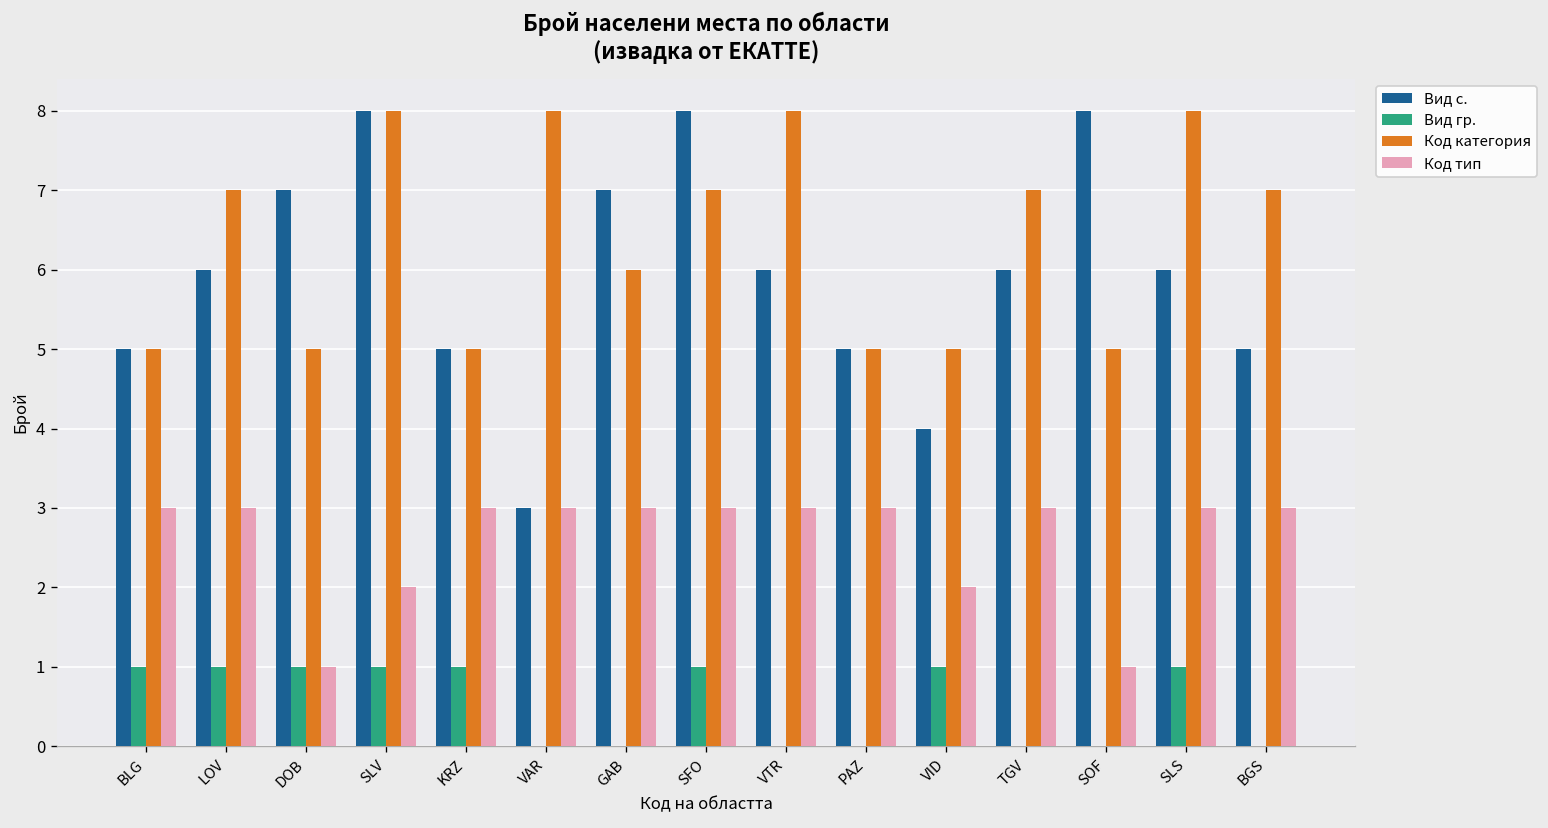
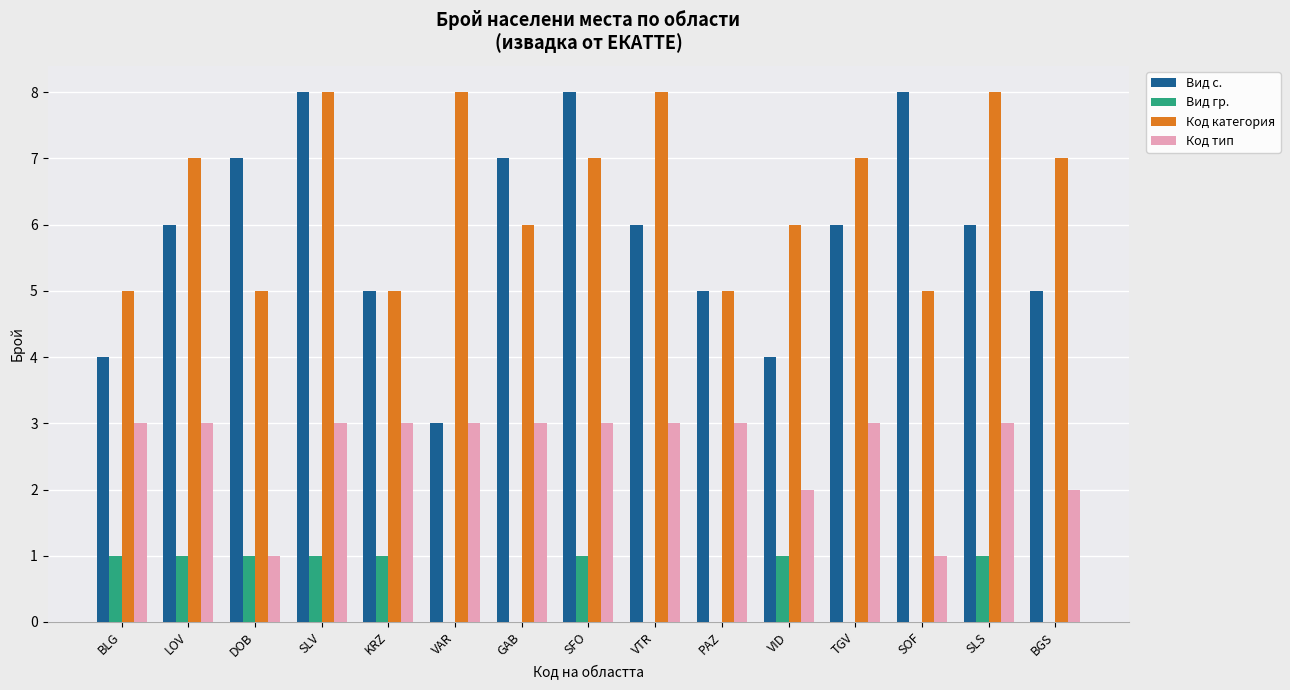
  {
    "Вид с.": {
-     "BLG": 5,
+     "BLG": 4,
      "LOV": 6,
      "DOB": 7,
      "SLV": 8,
      "KRZ": 5,
      "VAR": 3,
      "GAB": 7,
      "SFO": 8,
      "VTR": 6,
      "PAZ": 5,
      "VID": 4,
      "TGV": 6,
      "SOF": 8,
      "SLS": 6,
      "BGS": 5
    },
    "Вид гр.": {
      "BLG": 1,
      "LOV": 1,
      "DOB": 1,
      "SLV": 1,
      "KRZ": 1,
      "VAR": 0,
      "GAB": 0,
      "SFO": 1,
      "VTR": 0,
      "PAZ": 0,
      "VID": 1,
      "TGV": 0,
      "SOF": 0,
      "SLS": 1,
      "BGS": 0
    },
    "Код категория": {
      "BLG": 5,
      "LOV": 7,
      "DOB": 5,
      "SLV": 8,
      "KRZ": 5,
      "VAR": 8,
      "GAB": 6,
      "SFO": 7,
      "VTR": 8,
      "PAZ": 5,
-     "VID": 5,
+     "VID": 6,
      "TGV": 7,
      "SOF": 5,
      "SLS": 8,
      "BGS": 7
    },
    "Код тип": {
      "BLG": 3,
      "LOV": 3,
      "DOB": 1,
-     "SLV": 2,
+     "SLV": 3,
      "KRZ": 3,
      "VAR": 3,
      "GAB": 3,
      "SFO": 3,
      "VTR": 3,
      "PAZ": 3,
      "VID": 2,
      "TGV": 3,
      "SOF": 1,
      "SLS": 3,
-     "BGS": 3
+     "BGS": 2
    }
  }
